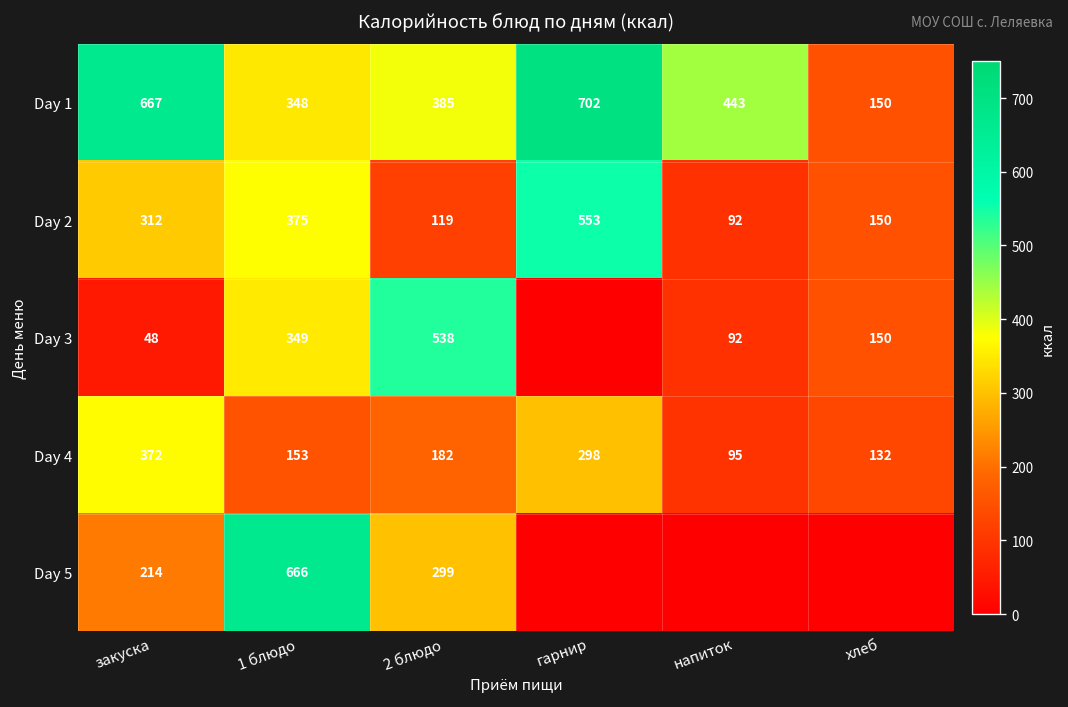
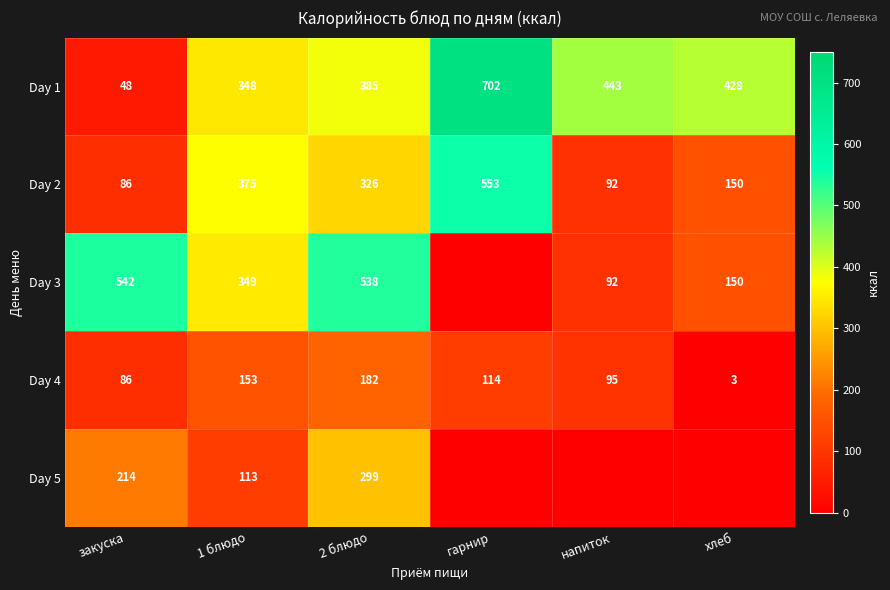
  {
    "Day 1": {
-     "закуска": 667,
+     "закуска": 48,
      "1 блюдо": 348,
      "2 блюдо": 385,
      "гарнир": 702,
      "напиток": 443,
-     "хлеб": 150
+     "хлеб": 428
    },
    "Day 2": {
-     "закуска": 312,
+     "закуска": 86,
      "1 блюдо": 375,
-     "2 блюдо": 119,
+     "2 блюдо": 326,
      "гарнир": 553,
      "напиток": 92,
      "хлеб": 150
    },
    "Day 3": {
-     "закуска": 48,
+     "закуска": 542,
      "1 блюдо": 349,
      "2 блюдо": 538,
      "напиток": 92,
      "хлеб": 150
    },
    "Day 4": {
-     "закуска": 372,
+     "закуска": 86,
      "1 блюдо": 153,
      "2 блюдо": 182,
-     "гарнир": 298,
+     "гарнир": 114,
      "напиток": 95,
-     "хлеб": 132
+     "хлеб": 3
    },
    "Day 5": {
      "закуска": 214,
-     "1 блюдо": 666,
+     "1 блюдо": 113,
      "2 блюдо": 299
    }
  }
